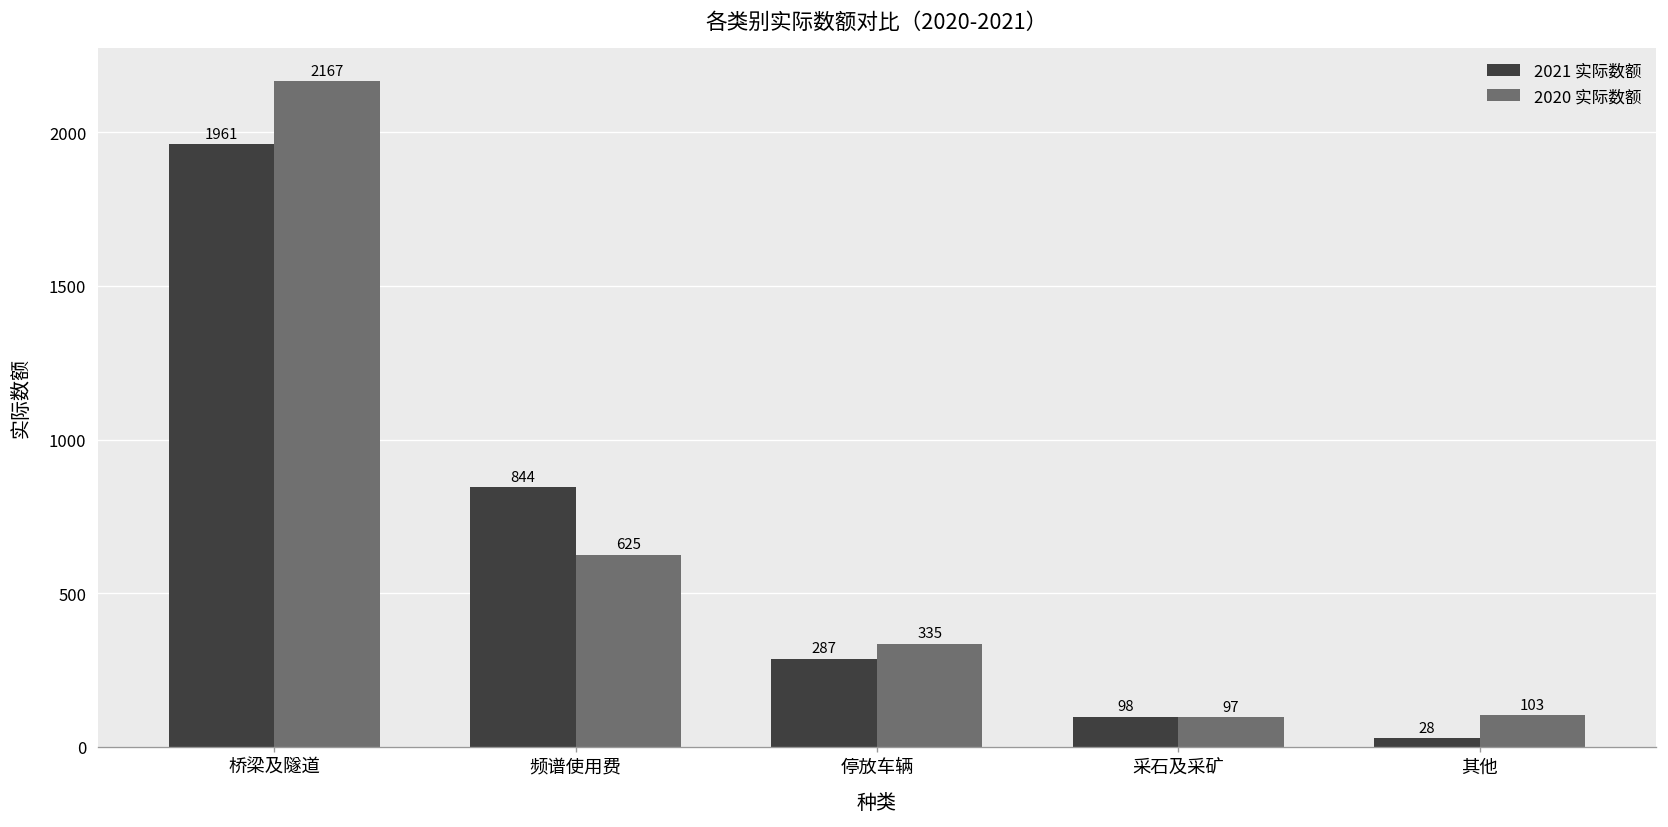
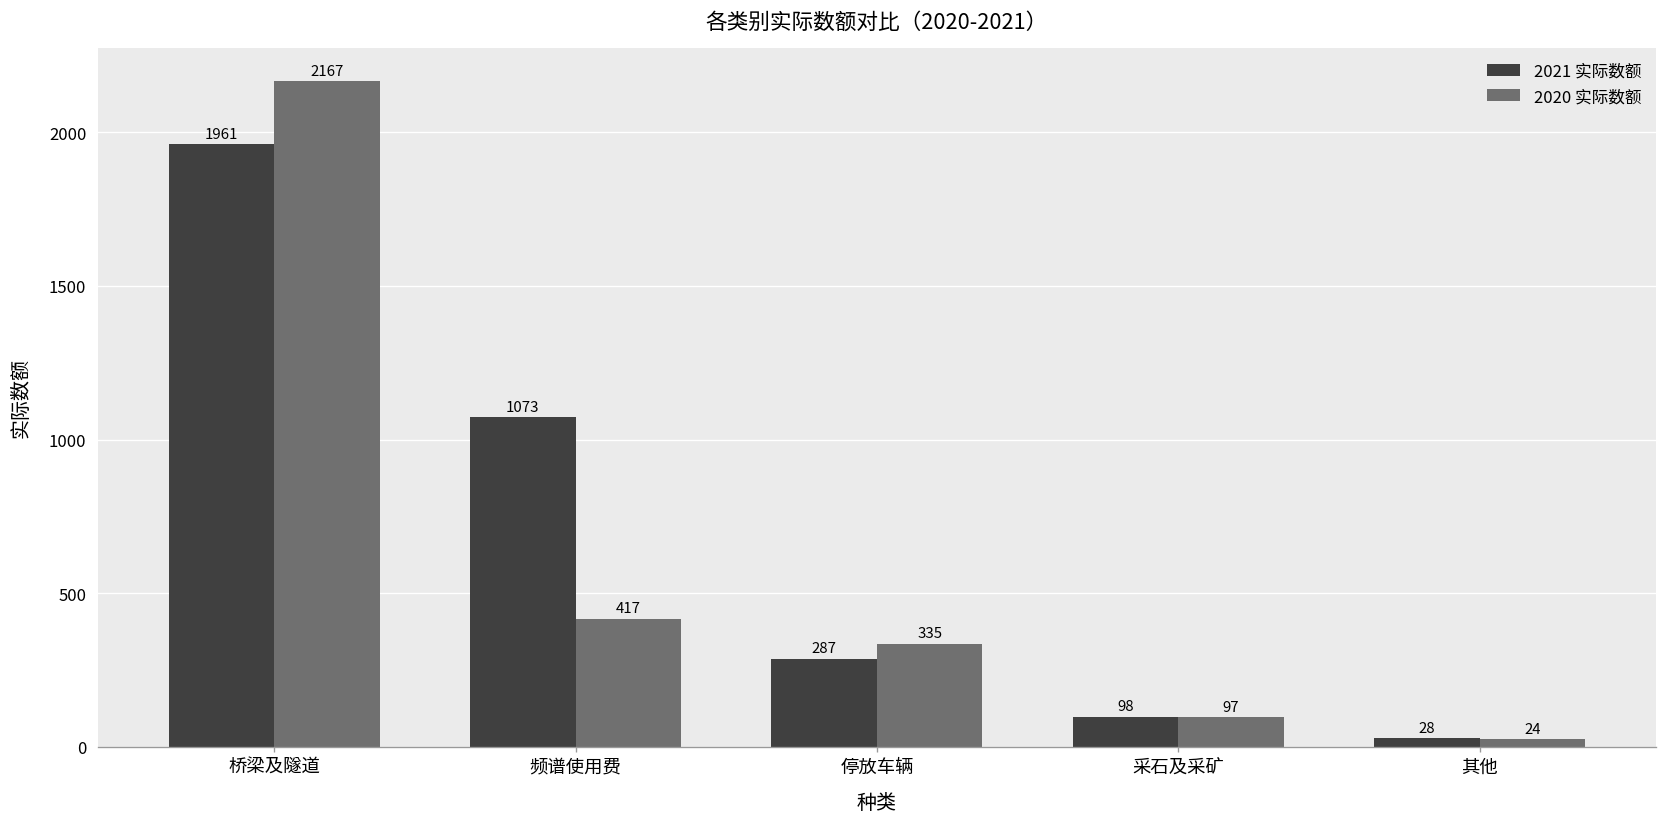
  {
    "2021 实际数额": {
      "桥梁及隧道": 1961,
-     "频谱使用费": 844,
+     "频谱使用费": 1073,
      "停放车辆": 287,
      "采石及采矿": 98,
      "其他": 28
    },
    "2020 实际数额": {
      "桥梁及隧道": 2167,
-     "频谱使用费": 625,
+     "频谱使用费": 417,
      "停放车辆": 335,
      "采石及采矿": 97,
-     "其他": 103
+     "其他": 24
    }
  }
